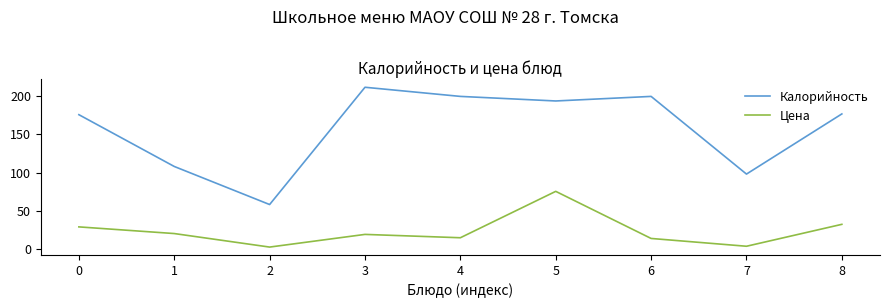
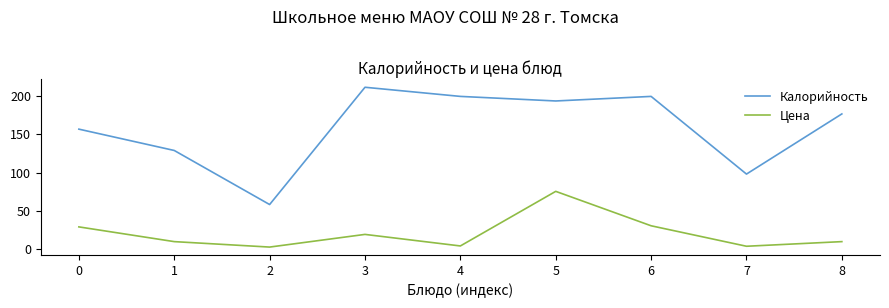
  {
    "Калорийность": {
-     "0": 180,
-     "1": 110,
+     "0": 160,
+     "1": 130,
      "2": 60,
      "3": 210,
      "4": 200,
      "5": 190,
      "6": 200,
      "7": 100,
      "8": 180
    },
    "Цена": {
      "0": 30,
-     "1": 20,
+     "1": 10,
      "2": 0,
      "3": 20,
-     "4": 10,
+     "4": 0,
      "5": 80,
-     "6": 10,
+     "6": 30,
      "7": 0,
-     "8": 30
+     "8": 10
    }
  }
